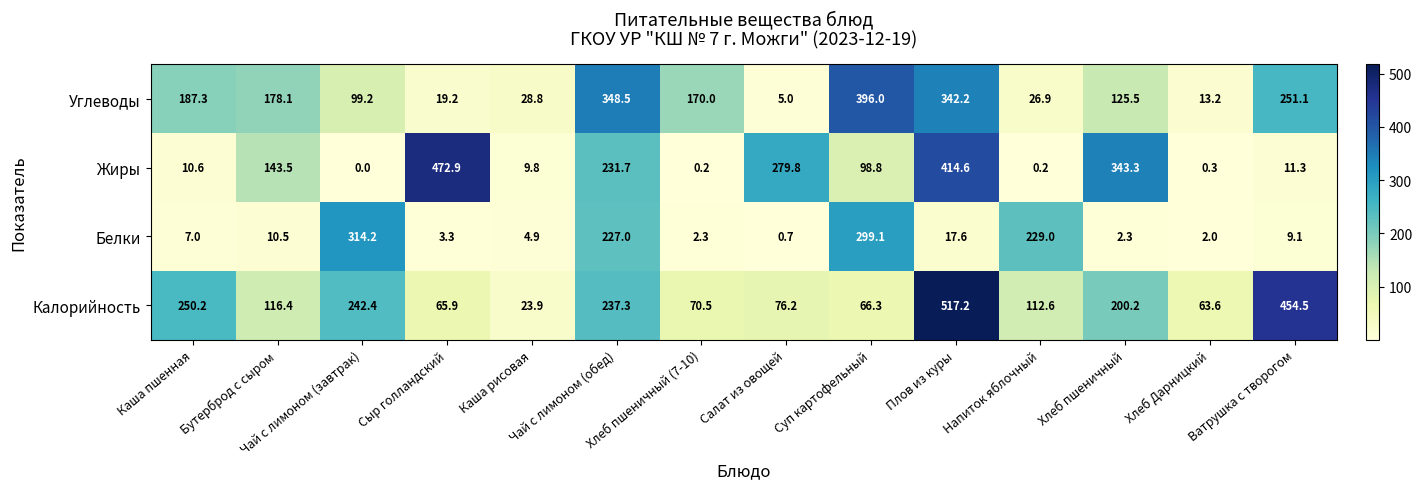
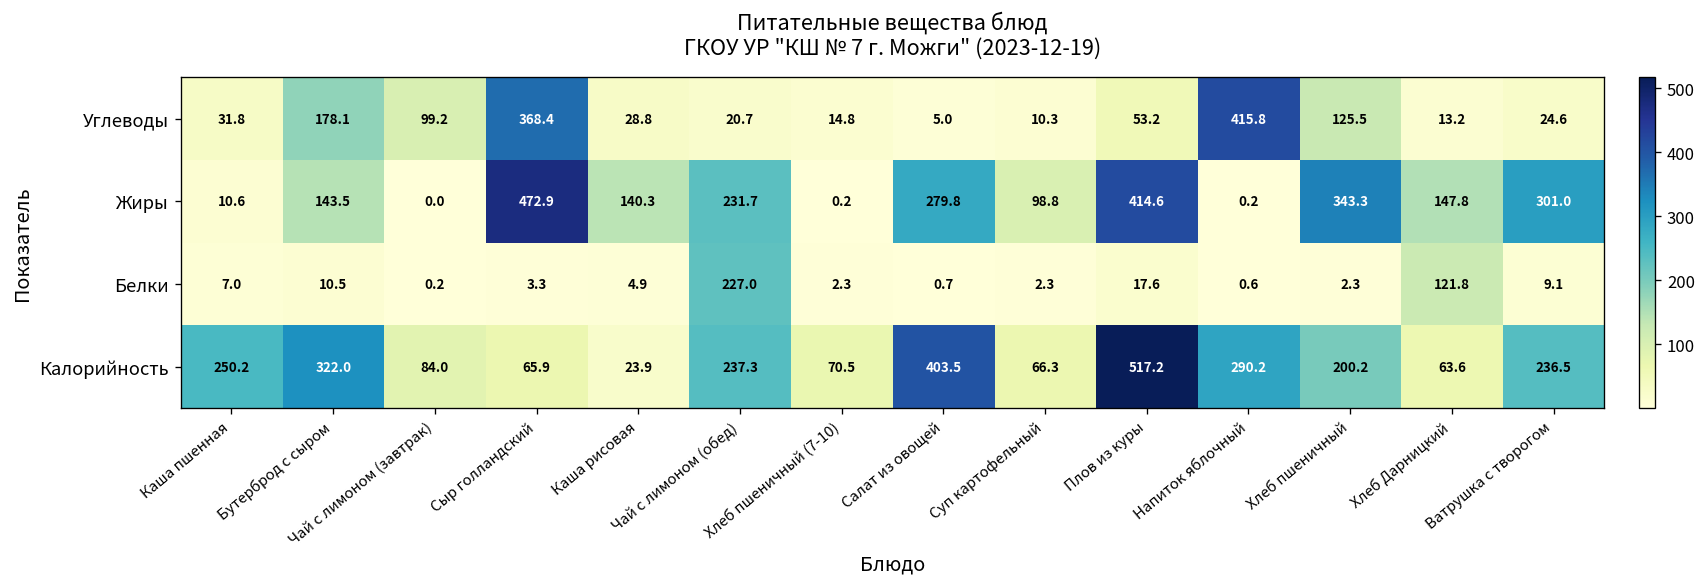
  {
    "Углеводы": {
-     "Каша пшенная": 187.3,
+     "Каша пшенная": 31.8,
      "Бутерброд с сыром": 178.1,
      "Чай с лимоном (завтрак)": 99.2,
-     "Сыр голландский": 19.2,
+     "Сыр голландский": 368.4,
      "Каша рисовая": 28.8,
-     "Чай с лимоном (обед)": 348.5,
-     "Хлеб пшеничный (7-10)": 170.0,
+     "Чай с лимоном (обед)": 20.7,
+     "Хлеб пшеничный (7-10)": 14.8,
      "Салат из овощей": 5.0,
-     "Суп картофельный": 396.0,
-     "Плов из куры": 342.2,
-     "Напиток яблочный": 26.9,
+     "Суп картофельный": 10.3,
+     "Плов из куры": 53.2,
+     "Напиток яблочный": 415.8,
      "Хлеб пшеничный": 125.5,
      "Хлеб Дарницкий": 13.2,
-     "Ватрушка с творогом": 251.1
+     "Ватрушка с творогом": 24.6
    },
    "Жиры": {
      "Каша пшенная": 10.6,
      "Бутерброд с сыром": 143.5,
      "Чай с лимоном (завтрак)": 0.0,
      "Сыр голландский": 472.9,
-     "Каша рисовая": 9.8,
+     "Каша рисовая": 140.3,
      "Чай с лимоном (обед)": 231.7,
      "Хлеб пшеничный (7-10)": 0.2,
      "Салат из овощей": 279.8,
      "Суп картофельный": 98.8,
      "Плов из куры": 414.6,
      "Напиток яблочный": 0.2,
      "Хлеб пшеничный": 343.3,
-     "Хлеб Дарницкий": 0.3,
-     "Ватрушка с творогом": 11.3
+     "Хлеб Дарницкий": 147.8,
+     "Ватрушка с творогом": 301.0
    },
    "Белки": {
      "Каша пшенная": 7.0,
      "Бутерброд с сыром": 10.5,
-     "Чай с лимоном (завтрак)": 314.2,
+     "Чай с лимоном (завтрак)": 0.2,
      "Сыр голландский": 3.3,
      "Каша рисовая": 4.9,
      "Чай с лимоном (обед)": 227.0,
      "Хлеб пшеничный (7-10)": 2.3,
      "Салат из овощей": 0.7,
-     "Суп картофельный": 299.1,
+     "Суп картофельный": 2.3,
      "Плов из куры": 17.6,
-     "Напиток яблочный": 229.0,
+     "Напиток яблочный": 0.6,
      "Хлеб пшеничный": 2.3,
-     "Хлеб Дарницкий": 2.0,
+     "Хлеб Дарницкий": 121.8,
      "Ватрушка с творогом": 9.1
    },
    "Калорийность": {
      "Каша пшенная": 250.2,
-     "Бутерброд с сыром": 116.4,
-     "Чай с лимоном (завтрак)": 242.4,
+     "Бутерброд с сыром": 322.0,
+     "Чай с лимоном (завтрак)": 84.0,
      "Сыр голландский": 65.9,
      "Каша рисовая": 23.9,
      "Чай с лимоном (обед)": 237.3,
      "Хлеб пшеничный (7-10)": 70.5,
-     "Салат из овощей": 76.2,
+     "Салат из овощей": 403.5,
      "Суп картофельный": 66.3,
      "Плов из куры": 517.2,
-     "Напиток яблочный": 112.6,
+     "Напиток яблочный": 290.2,
      "Хлеб пшеничный": 200.2,
      "Хлеб Дарницкий": 63.6,
-     "Ватрушка с творогом": 454.5
+     "Ватрушка с творогом": 236.5
    }
  }
